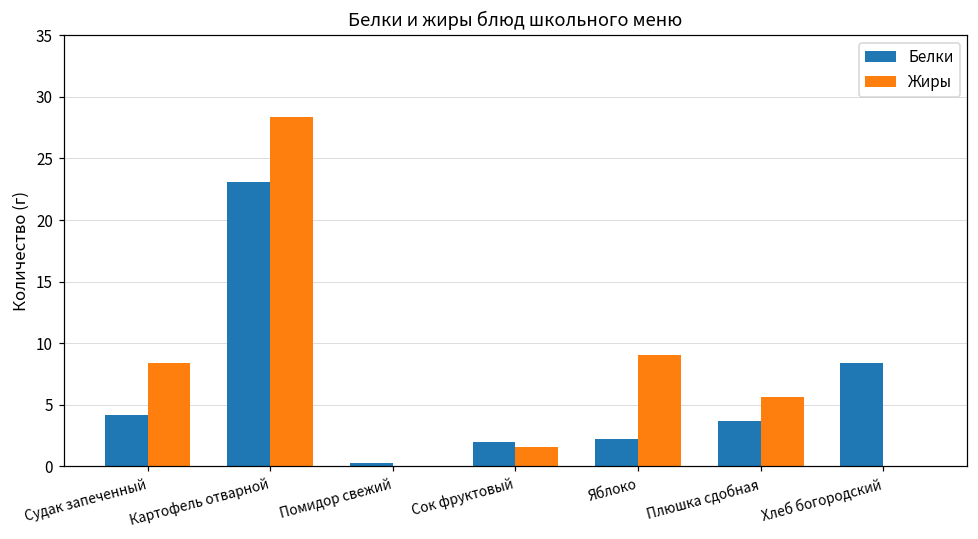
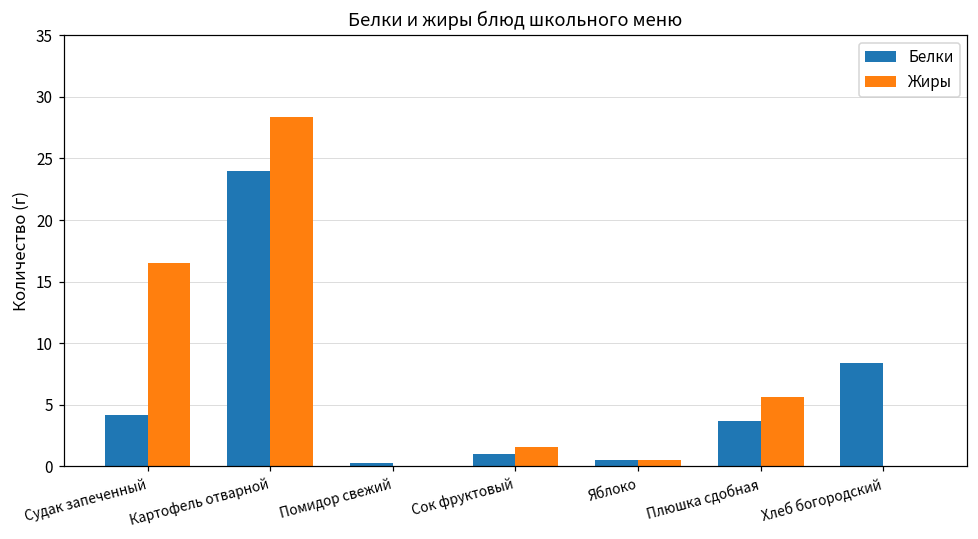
  {
    "Белки": {
      "Судак запеченный": 4.2,
-     "Картофель отварной": 23.1,
+     "Картофель отварной": 24.0,
      "Помидор свежий": 0.3,
-     "Сок фруктовый": 2,
-     "Яблоко": 2.2,
+     "Сок фруктовый": 1,
+     "Яблоко": 0.5,
      "Плюшка сдобная": 3.7,
      "Хлеб богородский": 8.4
    },
    "Жиры": {
-     "Судак запеченный": 8.4,
+     "Судак запеченный": 16.5,
      "Картофель отварной": 28.4,
      "Сок фруктовый": 1.6,
-     "Яблоко": 9.1,
+     "Яблоко": 0.5,
      "Плюшка сдобная": 5.6,
      "Хлеб богородский": 0.0
    }
  }
